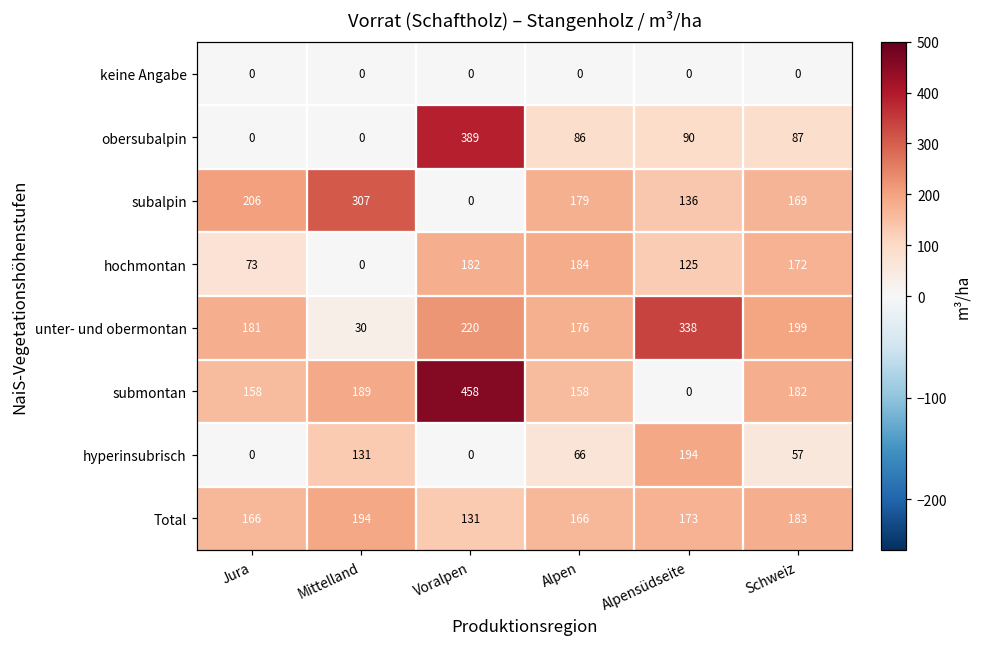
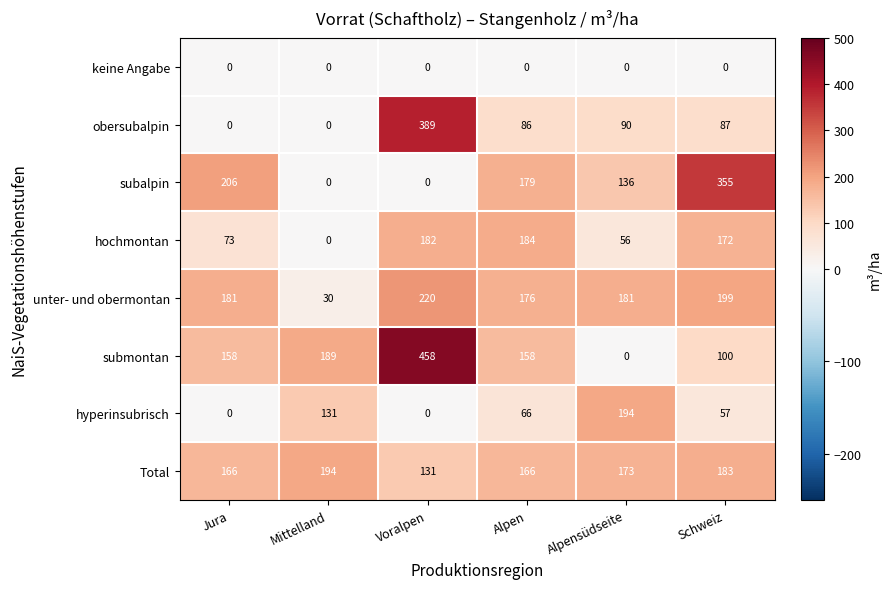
  {
    "keine Angabe": {
      "Jura": 0,
      "Mittelland": 0,
      "Voralpen": 0,
      "Alpen": 0,
      "Alpensüdseite": 0,
      "Schweiz": 0
    },
    "obersubalpin": {
      "Jura": 0,
      "Mittelland": 0,
      "Voralpen": 389,
      "Alpen": 86,
      "Alpensüdseite": 90,
      "Schweiz": 87
    },
    "subalpin": {
      "Jura": 206,
-     "Mittelland": 307,
+     "Mittelland": 0,
      "Voralpen": 0,
      "Alpen": 179,
      "Alpensüdseite": 136,
-     "Schweiz": 169
+     "Schweiz": 355
    },
    "hochmontan": {
      "Jura": 73,
      "Mittelland": 0,
      "Voralpen": 182,
      "Alpen": 184,
-     "Alpensüdseite": 125,
+     "Alpensüdseite": 56,
      "Schweiz": 172
    },
    "unter- und obermontan": {
      "Jura": 181,
      "Mittelland": 30,
      "Voralpen": 220,
      "Alpen": 176,
-     "Alpensüdseite": 338,
+     "Alpensüdseite": 181,
      "Schweiz": 199
    },
    "submontan": {
      "Jura": 158,
      "Mittelland": 189,
      "Voralpen": 458,
      "Alpen": 158,
      "Alpensüdseite": 0,
-     "Schweiz": 182
+     "Schweiz": 100
    },
    "hyperinsubrisch": {
      "Jura": 0,
      "Mittelland": 131,
      "Voralpen": 0,
      "Alpen": 66,
      "Alpensüdseite": 194,
      "Schweiz": 57
    },
    "Total": {
      "Jura": 166,
      "Mittelland": 194,
      "Voralpen": 131,
      "Alpen": 166,
      "Alpensüdseite": 173,
      "Schweiz": 183
    }
  }
